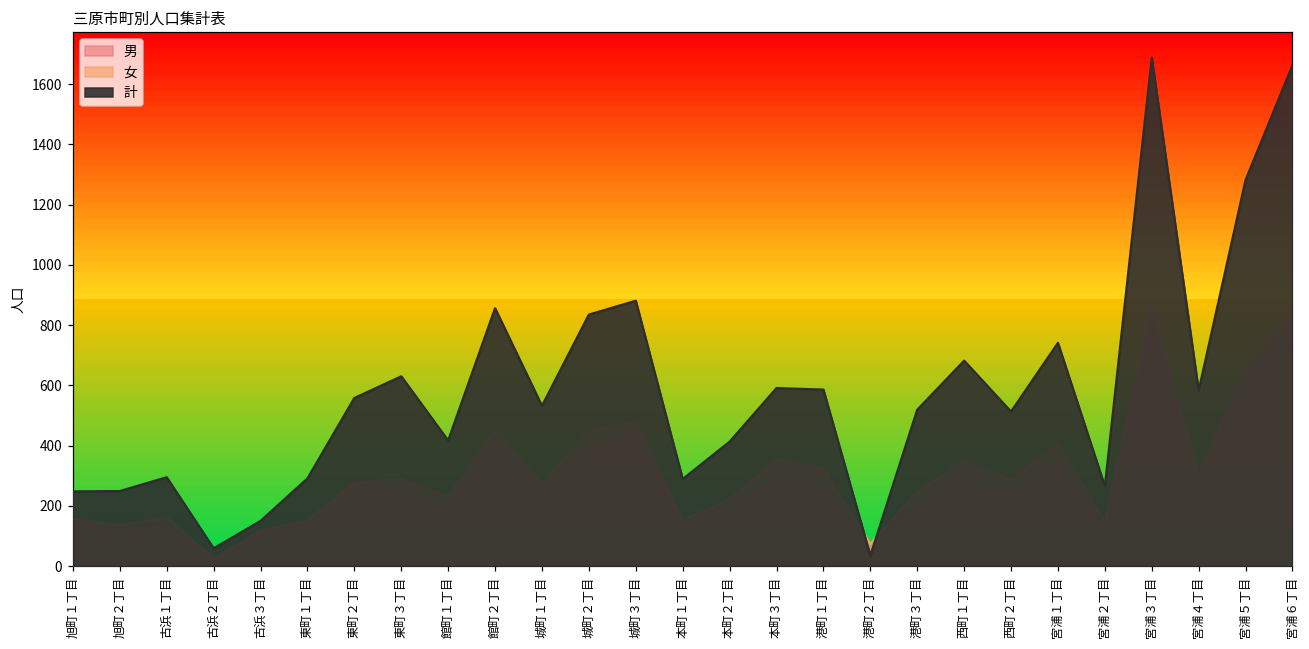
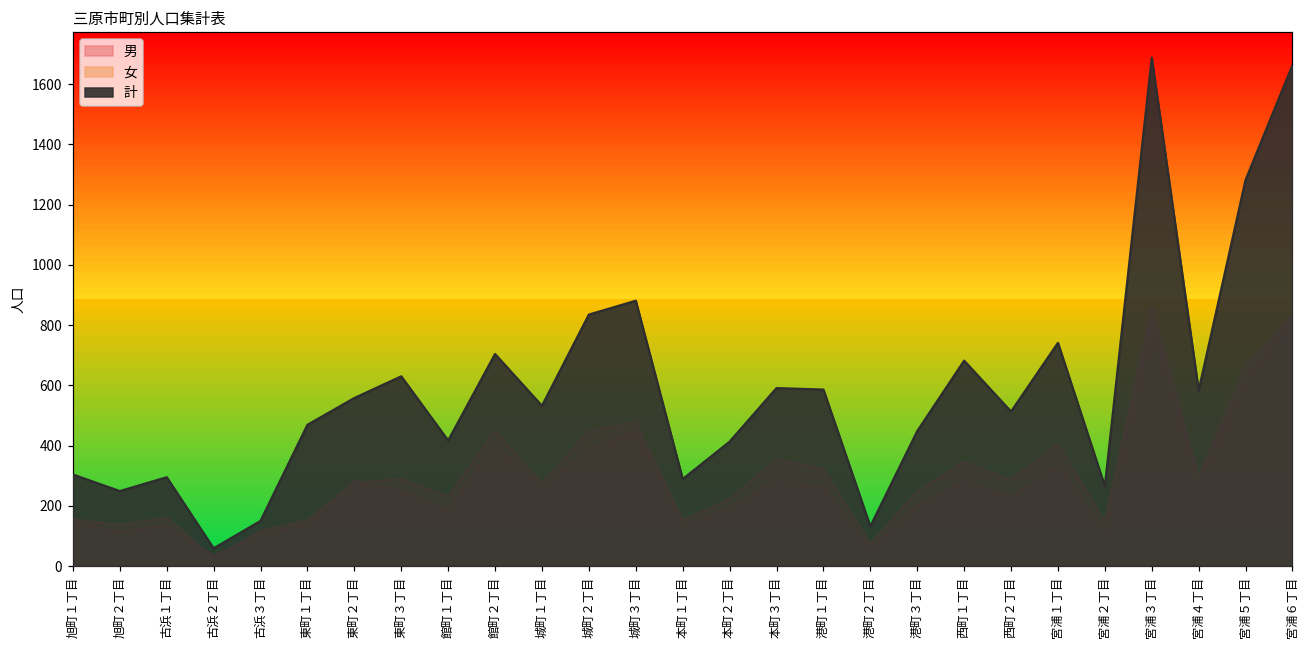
  {
    "計": {
-     "旭町１丁目": 250,
+     "旭町１丁目": 300,
      "旭町２丁目": 250,
      "古浜１丁目": 300,
      "古浜２丁目": 60,
      "古浜３丁目": 150,
-     "東町１丁目": 290,
+     "東町１丁目": 470,
      "東町２丁目": 560,
      "東町３丁目": 630,
      "館町１丁目": 420,
-     "館町２丁目": 860,
+     "館町２丁目": 700,
      "城町１丁目": 530,
      "城町２丁目": 840,
      "城町３丁目": 880,
      "本町１丁目": 290,
      "本町２丁目": 410,
      "本町３丁目": 590,
      "港町１丁目": 590,
-     "港町２丁目": 40,
-     "港町３丁目": 520,
+     "港町２丁目": 130,
+     "港町３丁目": 450,
      "西町１丁目": 680,
      "西町２丁目": 510,
      "宮浦１丁目": 740,
      "宮浦２丁目": 270,
      "宮浦３丁目": 1690,
      "宮浦４丁目": 580,
      "宮浦５丁目": 1280,
      "宮浦６丁目": 1660
    }
  }
